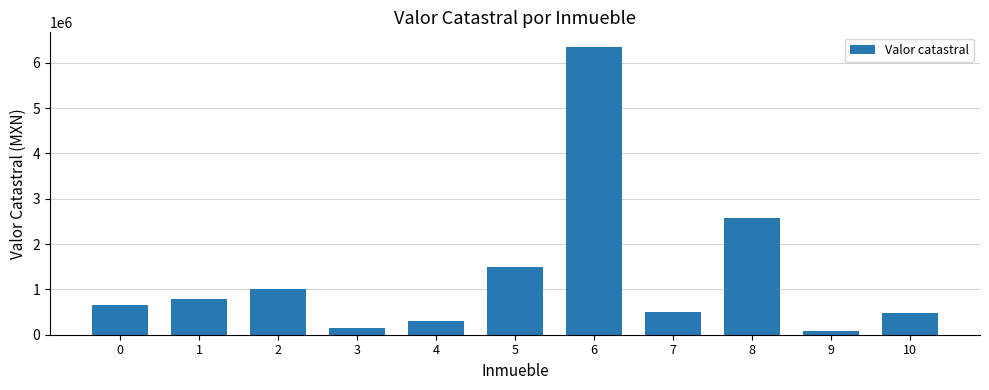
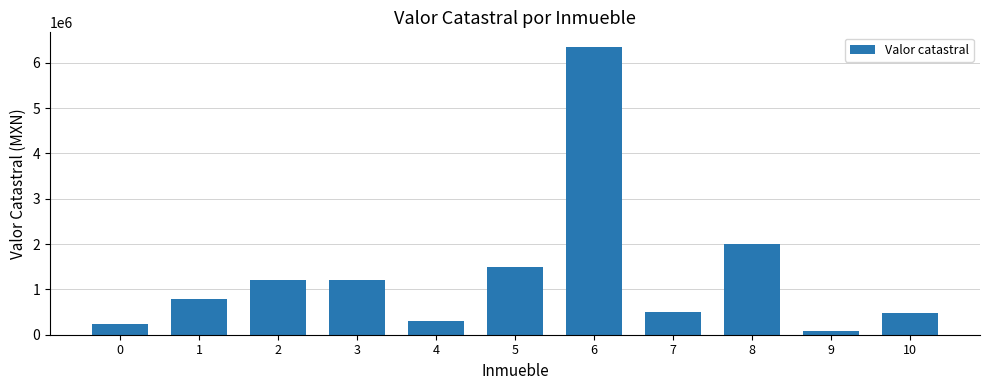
  {
-   "0": 700000,
+   "0": 200000,
    "1": 800000,
-   "2": 1000000,
-   "3": 200000,
+   "2": 1200000,
+   "3": 1200000,
    "4": 300000,
    "5": 1500000,
    "6": 6400000,
    "7": 500000,
-   "8": 2600000,
+   "8": 2000000,
    "9": 100000,
    "10": 500000
  }
